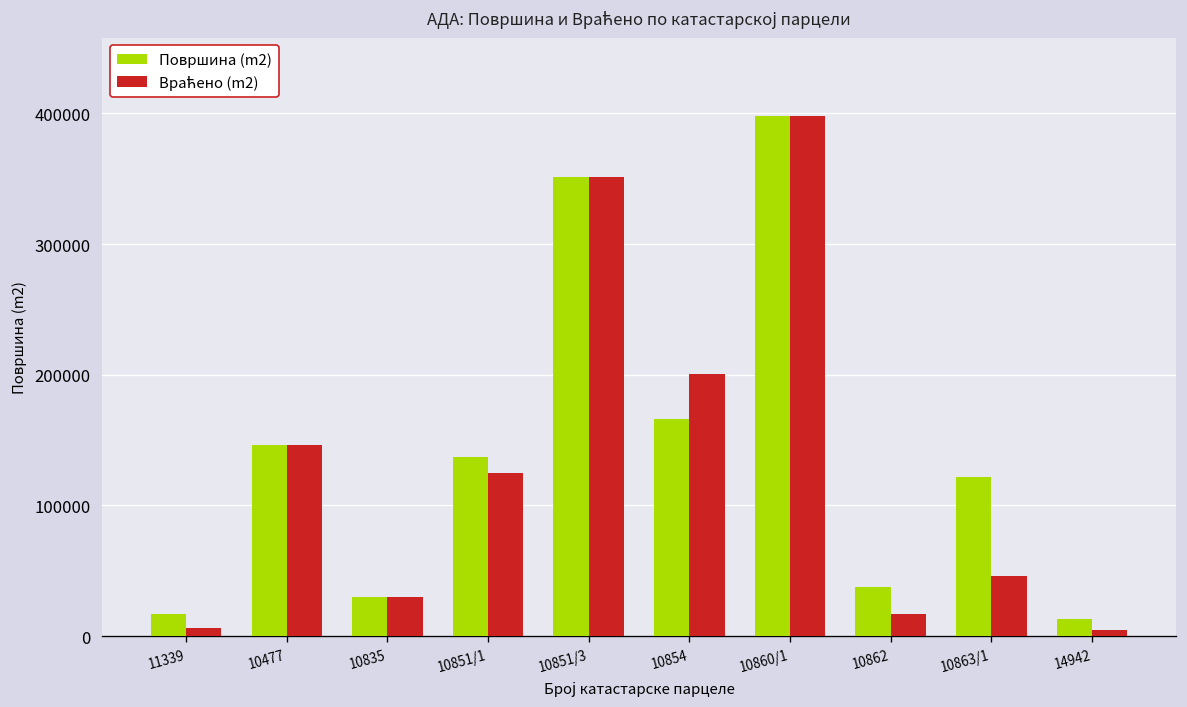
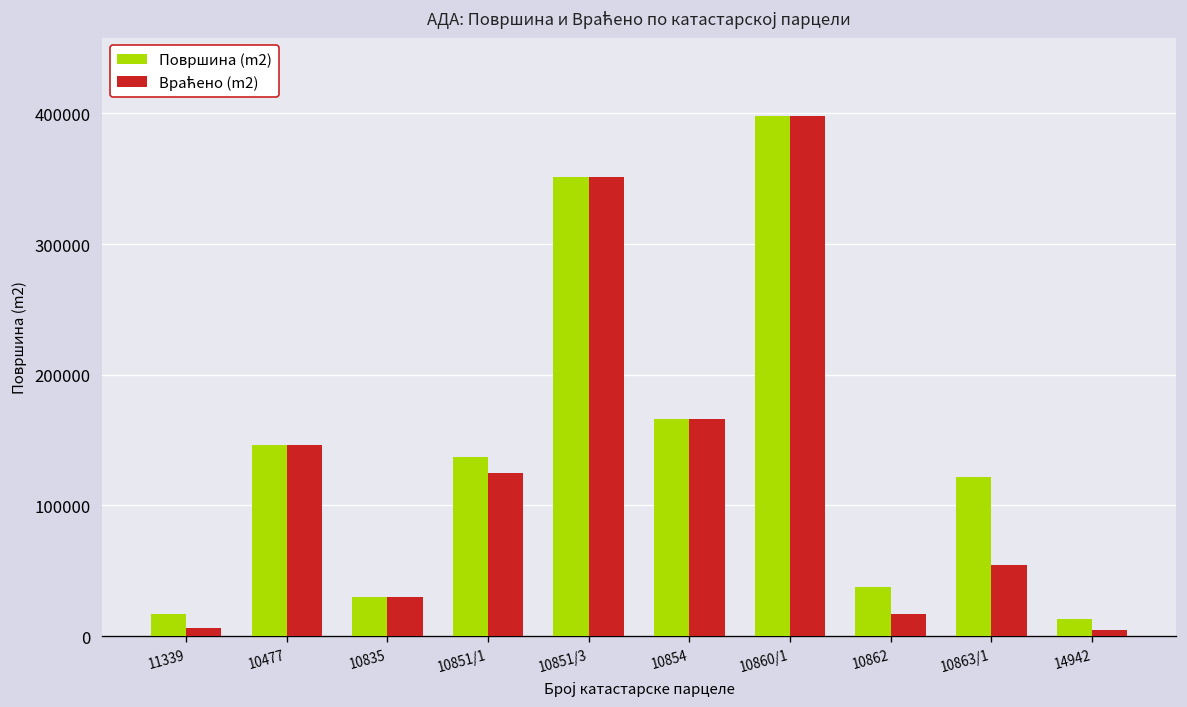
  {
    "Површина (m2)": {
      "11339": 17000,
      "10477": 146000,
      "10835": 30000,
      "10851/1": 137000,
      "10851/3": 351000,
      "10854": 166000,
      "10860/1": 398000,
      "10862": 37000,
      "10863/1": 122000,
      "14942": 13000
    },
    "Враћено (m2)": {
      "11339": 6000,
      "10477": 146000,
      "10835": 30000,
      "10851/1": 125000,
      "10851/3": 351000,
-     "10854": 201000,
+     "10854": 166000,
      "10860/1": 398000,
      "10862": 17000,
-     "10863/1": 46000,
+     "10863/1": 54000,
      "14942": 4000
    }
  }
